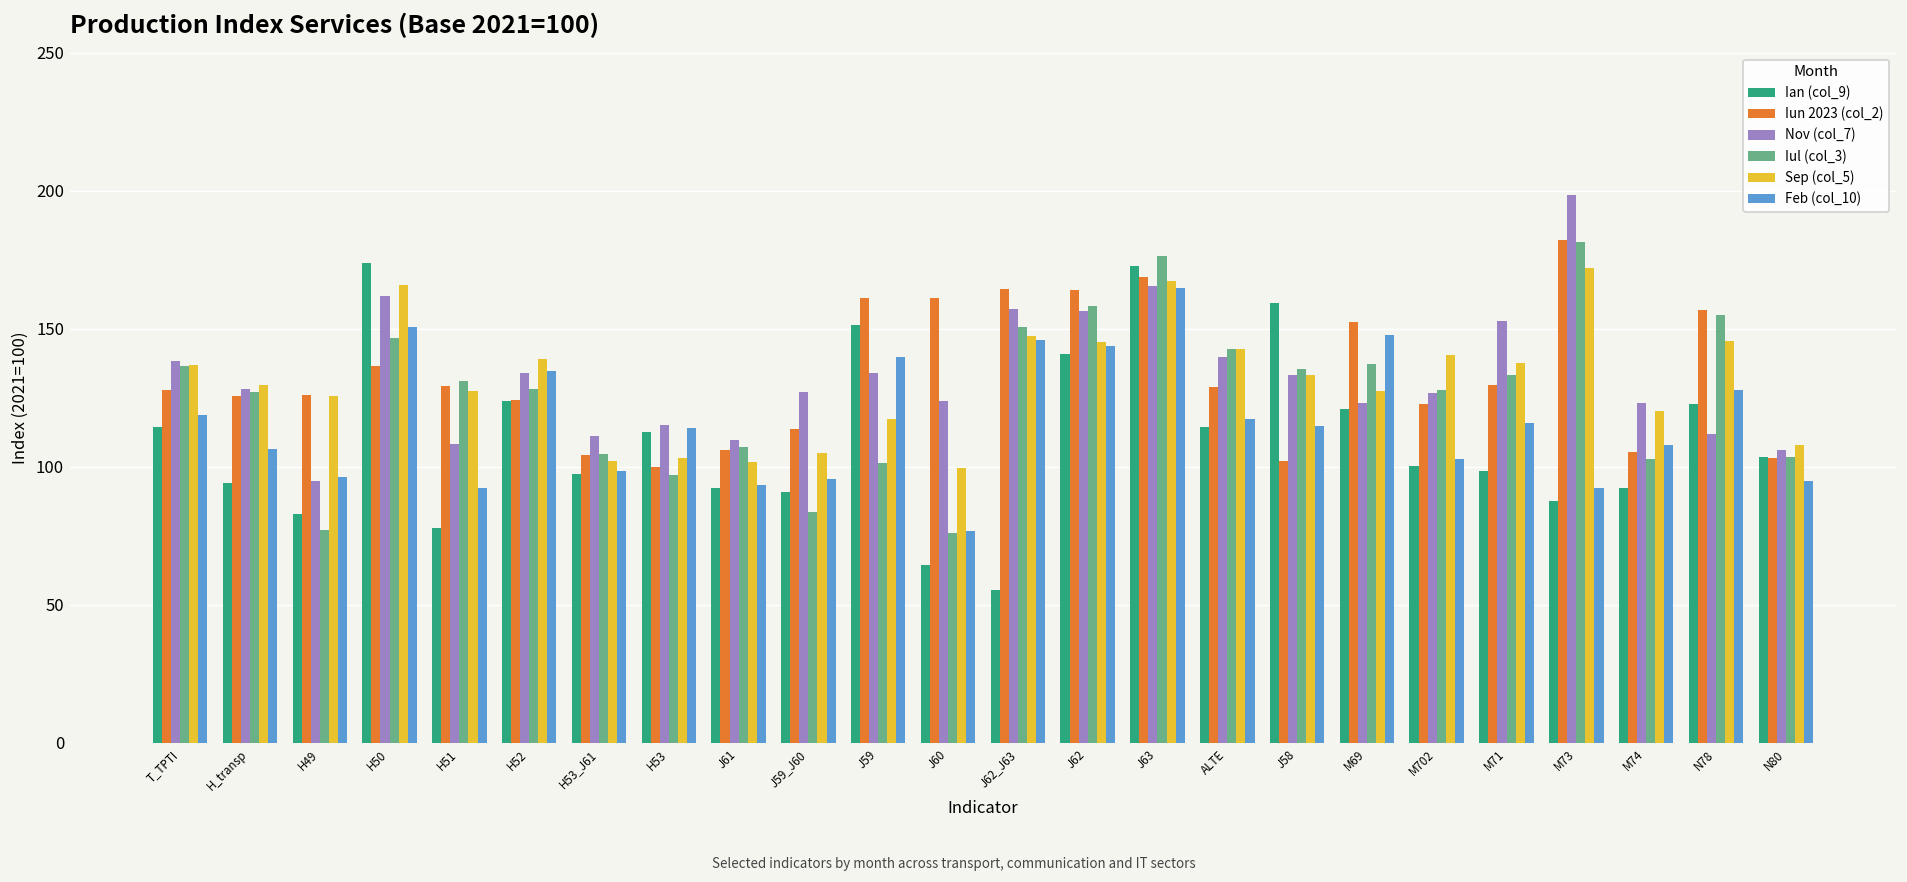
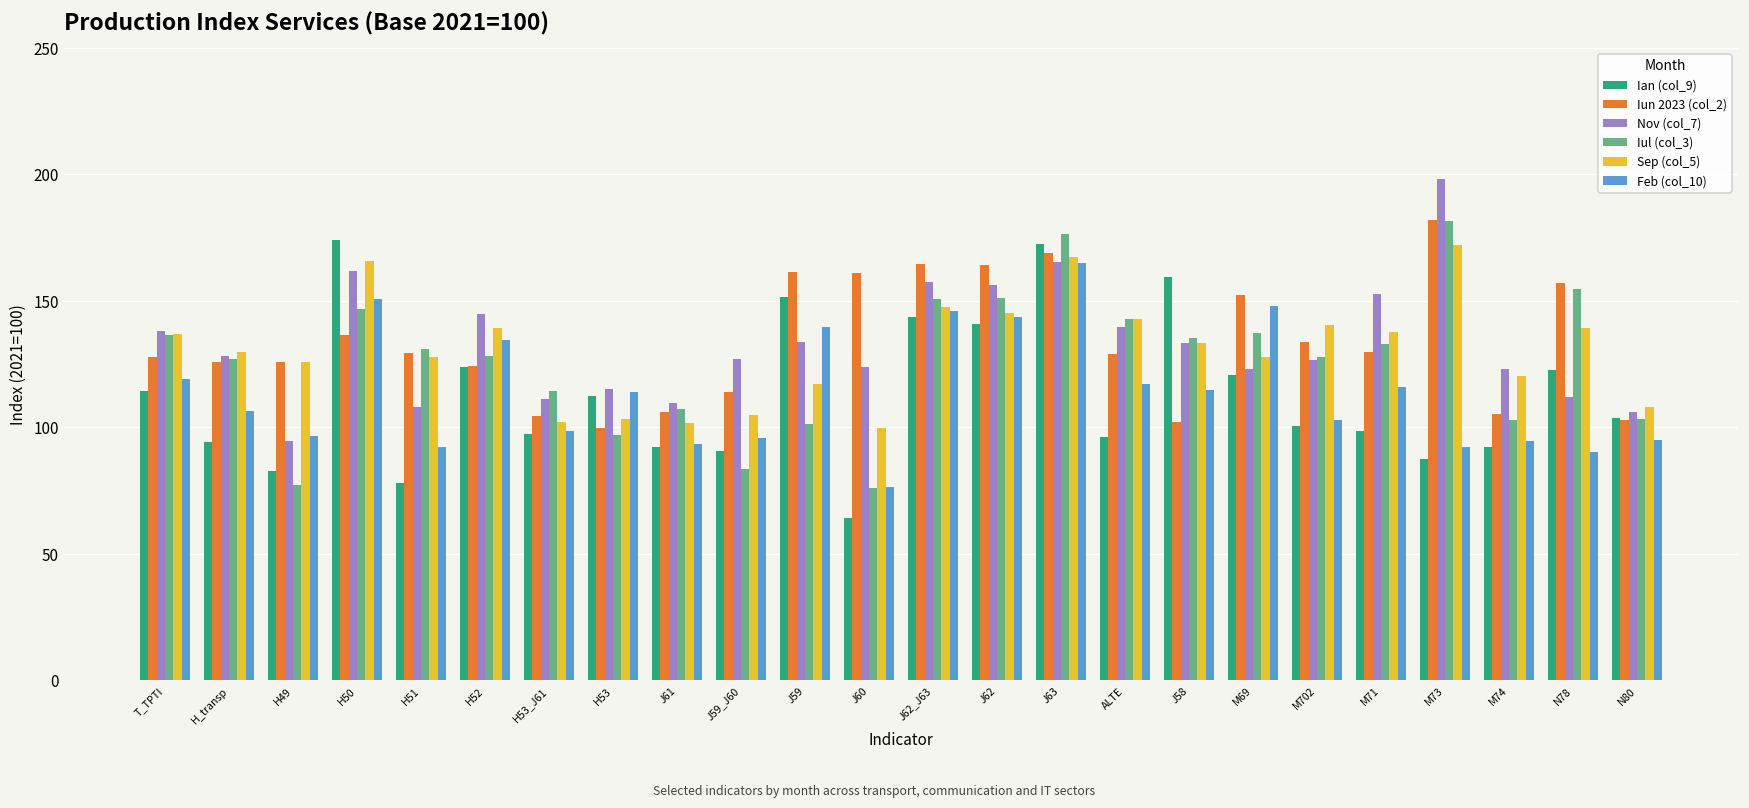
  {
    "Ian (col_9)": {
      "T_TPTI": 114,
      "H_transp": 94,
      "H49": 83,
      "H50": 174,
      "H51": 78,
      "H52": 124,
      "H53_J61": 98,
      "H53": 113,
      "J61": 92,
      "J59_J60": 91,
      "J59": 152,
      "J60": 64,
-     "J62_J63": 55,
+     "J62_J63": 144,
      "J62": 141,
      "J63": 173,
-     "ALTE": 115,
+     "ALTE": 96,
      "J58": 159,
      "M69": 121,
      "M702": 100,
      "M71": 98,
      "M73": 88,
      "M74": 92,
      "N78": 123,
      "N80": 104
    },
    "Iun 2023 (col_2)": {
      "T_TPTI": 128,
      "H_transp": 126,
      "H49": 126,
      "H50": 137,
      "H51": 129,
      "H52": 124,
      "H53_J61": 104,
      "H53": 100,
      "J61": 106,
      "J59_J60": 114,
      "J59": 161,
      "J60": 161,
      "J62_J63": 165,
      "J62": 164,
      "J63": 169,
      "ALTE": 129,
      "J58": 102,
      "M69": 152,
-     "M702": 123,
+     "M702": 134,
      "M71": 130,
      "M73": 182,
      "M74": 105,
      "N78": 157,
      "N80": 103
    },
    "Nov (col_7)": {
      "T_TPTI": 138,
      "H_transp": 128,
      "H49": 95,
      "H50": 162,
      "H51": 108,
-     "H52": 134,
+     "H52": 145,
      "H53_J61": 111,
      "H53": 115,
      "J61": 110,
      "J59_J60": 127,
      "J59": 134,
      "J60": 124,
      "J62_J63": 157,
      "J62": 156,
      "J63": 165,
      "ALTE": 140,
      "J58": 133,
      "M69": 123,
      "M702": 127,
      "M71": 153,
      "M73": 198,
      "M74": 123,
      "N78": 112,
      "N80": 106
    },
    "Iul (col_3)": {
      "T_TPTI": 137,
      "H_transp": 127,
      "H49": 77,
      "H50": 147,
      "H51": 131,
      "H52": 128,
-     "H53_J61": 105,
+     "H53_J61": 114,
      "H53": 97,
      "J61": 107,
      "J59_J60": 84,
      "J59": 101,
      "J60": 76,
      "J62_J63": 151,
-     "J62": 158,
+     "J62": 151,
      "J63": 176,
      "ALTE": 143,
      "J58": 135,
      "M69": 137,
      "M702": 128,
      "M71": 133,
      "M73": 182,
      "M74": 103,
      "N78": 155,
      "N80": 103
    },
    "Sep (col_5)": {
      "T_TPTI": 137,
      "H_transp": 130,
      "H49": 126,
      "H50": 166,
      "H51": 128,
      "H52": 139,
      "H53_J61": 102,
      "H53": 103,
      "J61": 102,
      "J59_J60": 105,
      "J59": 117,
      "J60": 100,
      "J62_J63": 147,
      "J62": 145,
      "J63": 167,
      "ALTE": 143,
      "J58": 133,
      "M69": 128,
      "M702": 140,
      "M71": 138,
      "M73": 172,
      "M74": 120,
-     "N78": 146,
+     "N78": 139,
      "N80": 108
    },
    "Feb (col_10)": {
      "T_TPTI": 119,
      "H_transp": 107,
      "H49": 96,
      "H50": 151,
      "H51": 92,
      "H52": 135,
      "H53_J61": 99,
      "H53": 114,
      "J61": 93,
      "J59_J60": 96,
      "J59": 140,
      "J60": 77,
      "J62_J63": 146,
      "J62": 144,
      "J63": 165,
      "ALTE": 117,
      "J58": 115,
      "M69": 148,
      "M702": 103,
      "M71": 116,
      "M73": 92,
-     "M74": 108,
-     "N78": 128,
+     "M74": 95,
+     "N78": 90,
      "N80": 95
    }
  }
